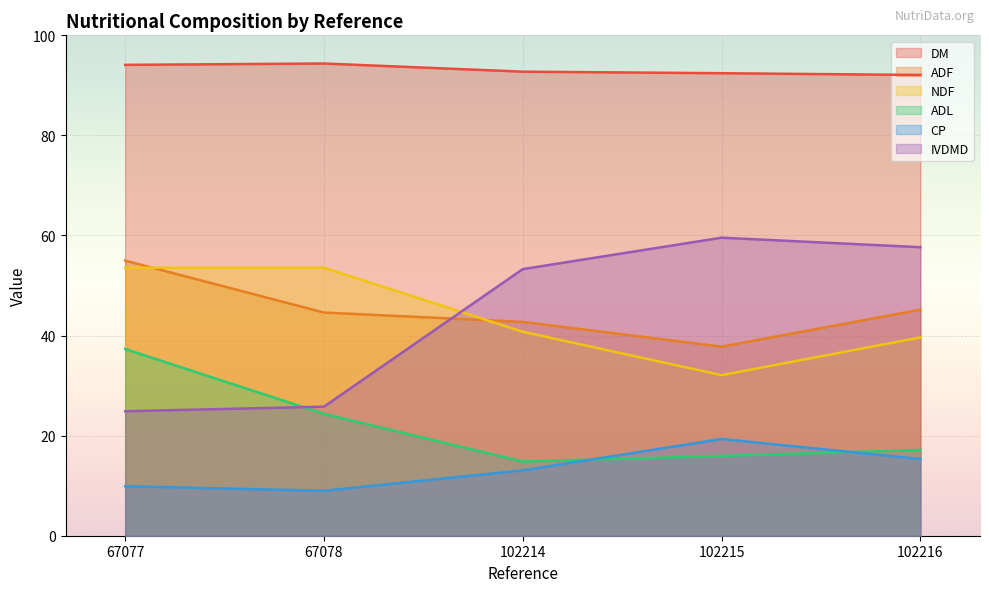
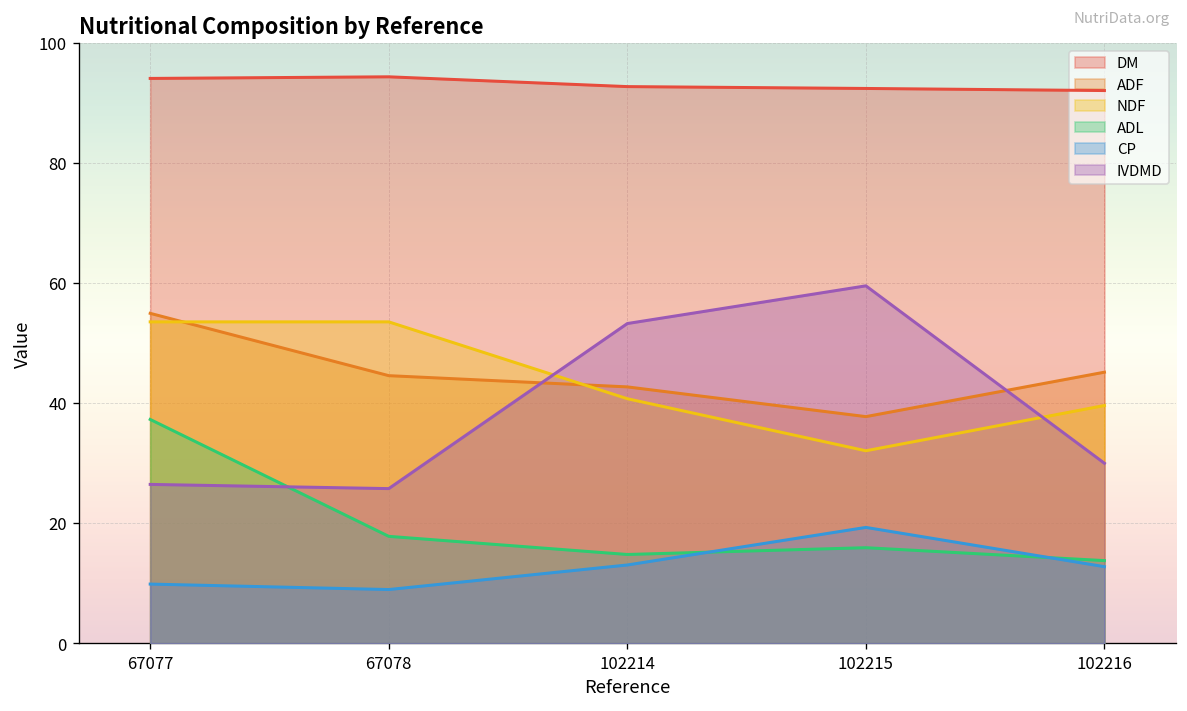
  {
    "ADL": {
      "67077": 37,
-     "67078": 24,
+     "67078": 18,
      "102214": 15,
      "102215": 16,
-     "102216": 17
+     "102216": 14
    },
    "CP": {
      "67077": 10,
      "67078": 9,
      "102214": 13,
      "102215": 19,
-     "102216": 15
+     "102216": 13
    },
    "IVDMD": {
-     "67077": 25,
+     "67077": 26,
      "67078": 26,
      "102214": 53,
      "102215": 60,
-     "102216": 58
+     "102216": 30
    }
  }
